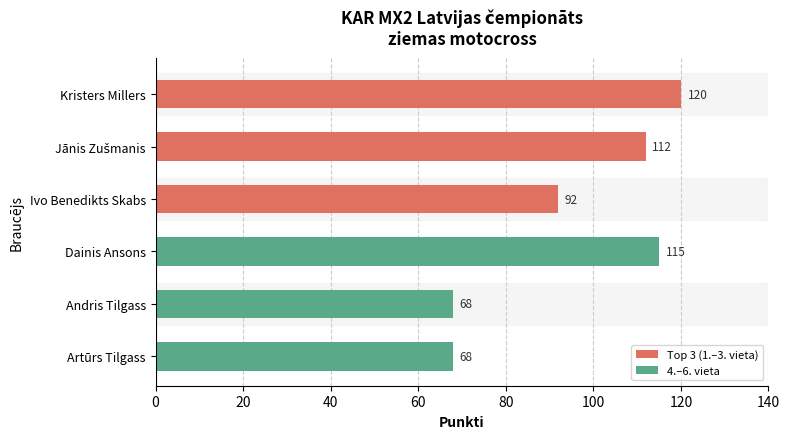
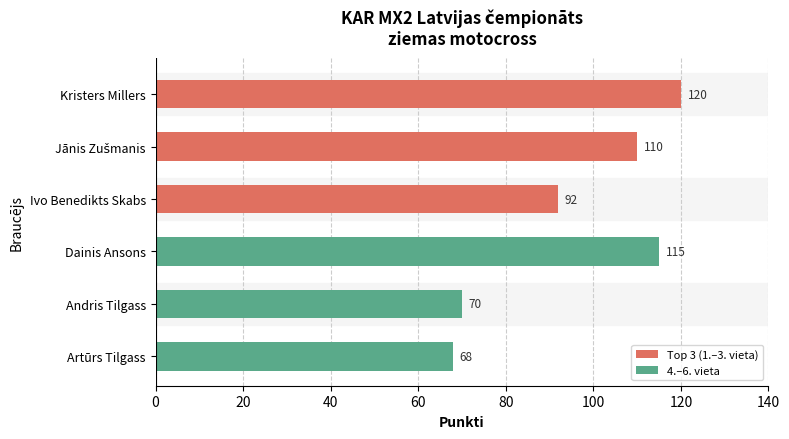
  {
    "Kristers Millers": 120,
-   "Jānis Zušmanis": 112,
+   "Jānis Zušmanis": 110,
    "Ivo Benedikts Skabs": 92,
    "Dainis Ansons": 115,
-   "Andris Tilgass": 68,
+   "Andris Tilgass": 70,
    "Artūrs Tilgass": 68
  }
